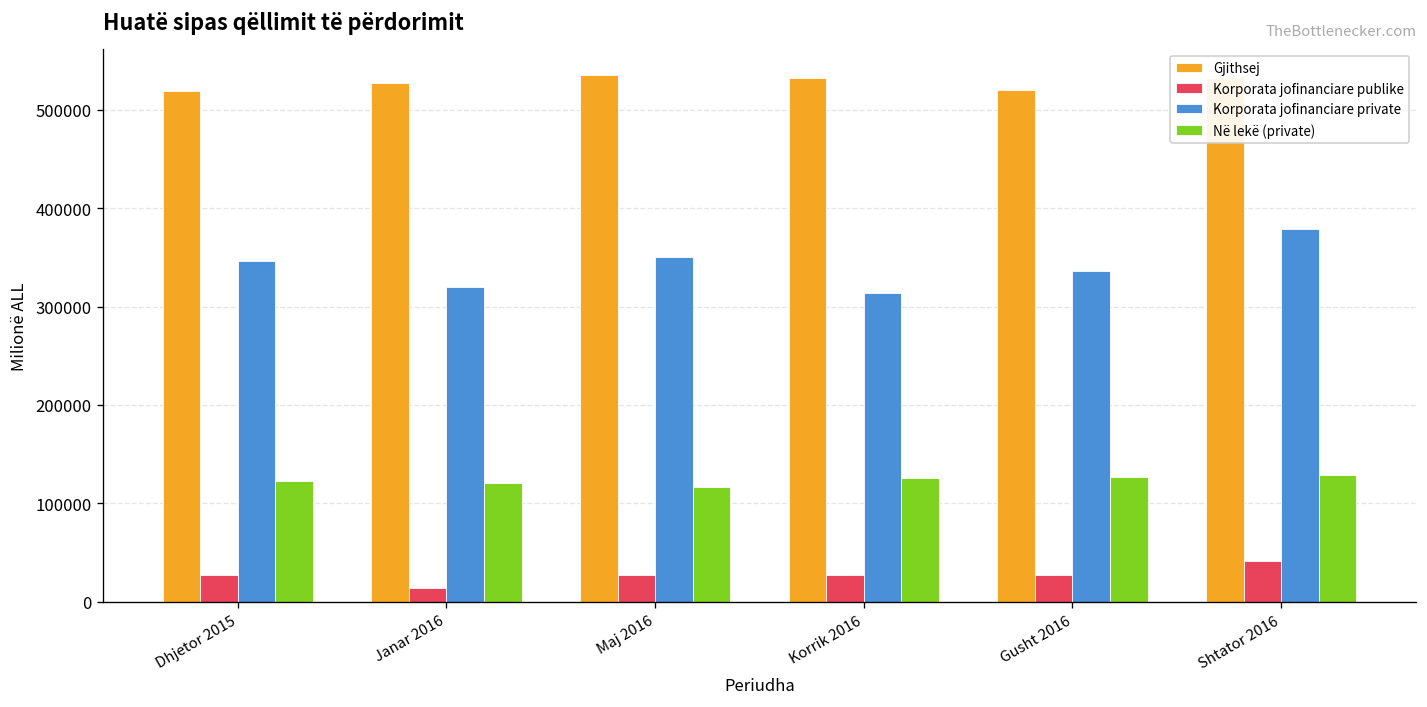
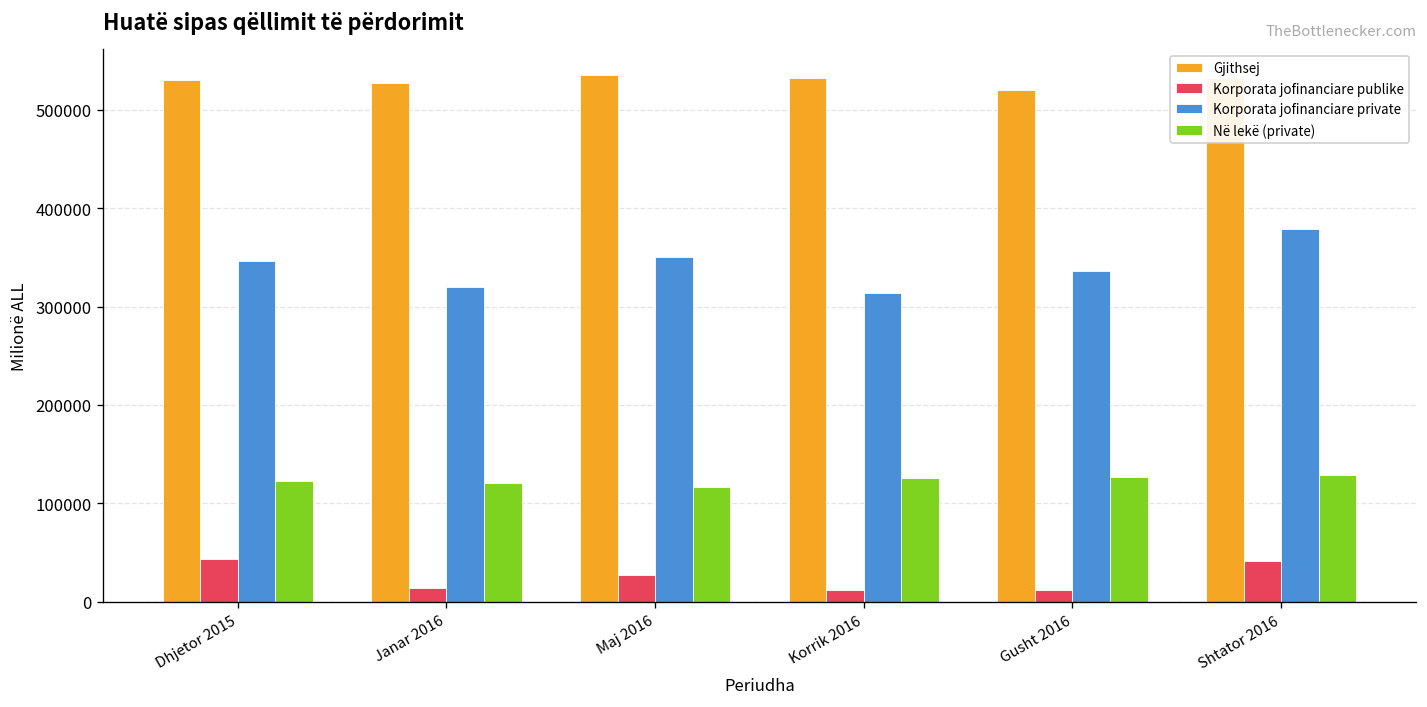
  {
    "Gjithsej": {
-     "Dhjetor 2015": 520000,
+     "Dhjetor 2015": 530000,
      "Janar 2016": 530000,
      "Maj 2016": 530000,
      "Korrik 2016": 530000,
      "Gusht 2016": 520000
    },
    "Korporata jofinanciare publike": {
-     "Dhjetor 2015": 30000,
+     "Dhjetor 2015": 40000,
      "Janar 2016": 10000,
      "Maj 2016": 30000,
-     "Korrik 2016": 30000,
-     "Gusht 2016": 30000,
+     "Korrik 2016": 10000,
+     "Gusht 2016": 10000,
      "Shtator 2016": 40000
    },
    "Korporata jofinanciare private": {
      "Dhjetor 2015": 350000,
      "Janar 2016": 320000,
      "Maj 2016": 350000,
      "Korrik 2016": 310000,
      "Gusht 2016": 340000,
      "Shtator 2016": 380000
    },
    "Në lekë (private)": {
      "Dhjetor 2015": 120000,
      "Janar 2016": 120000,
      "Maj 2016": 120000,
      "Korrik 2016": 130000,
      "Gusht 2016": 130000,
      "Shtator 2016": 130000
    }
  }
